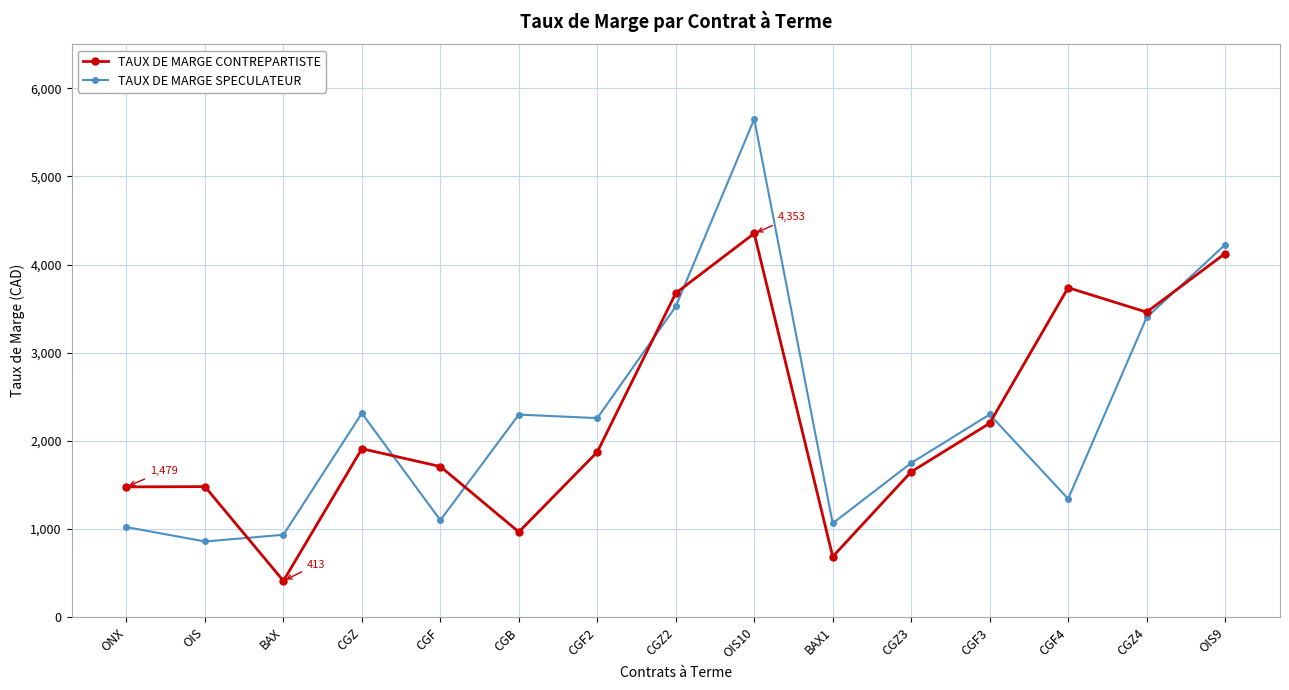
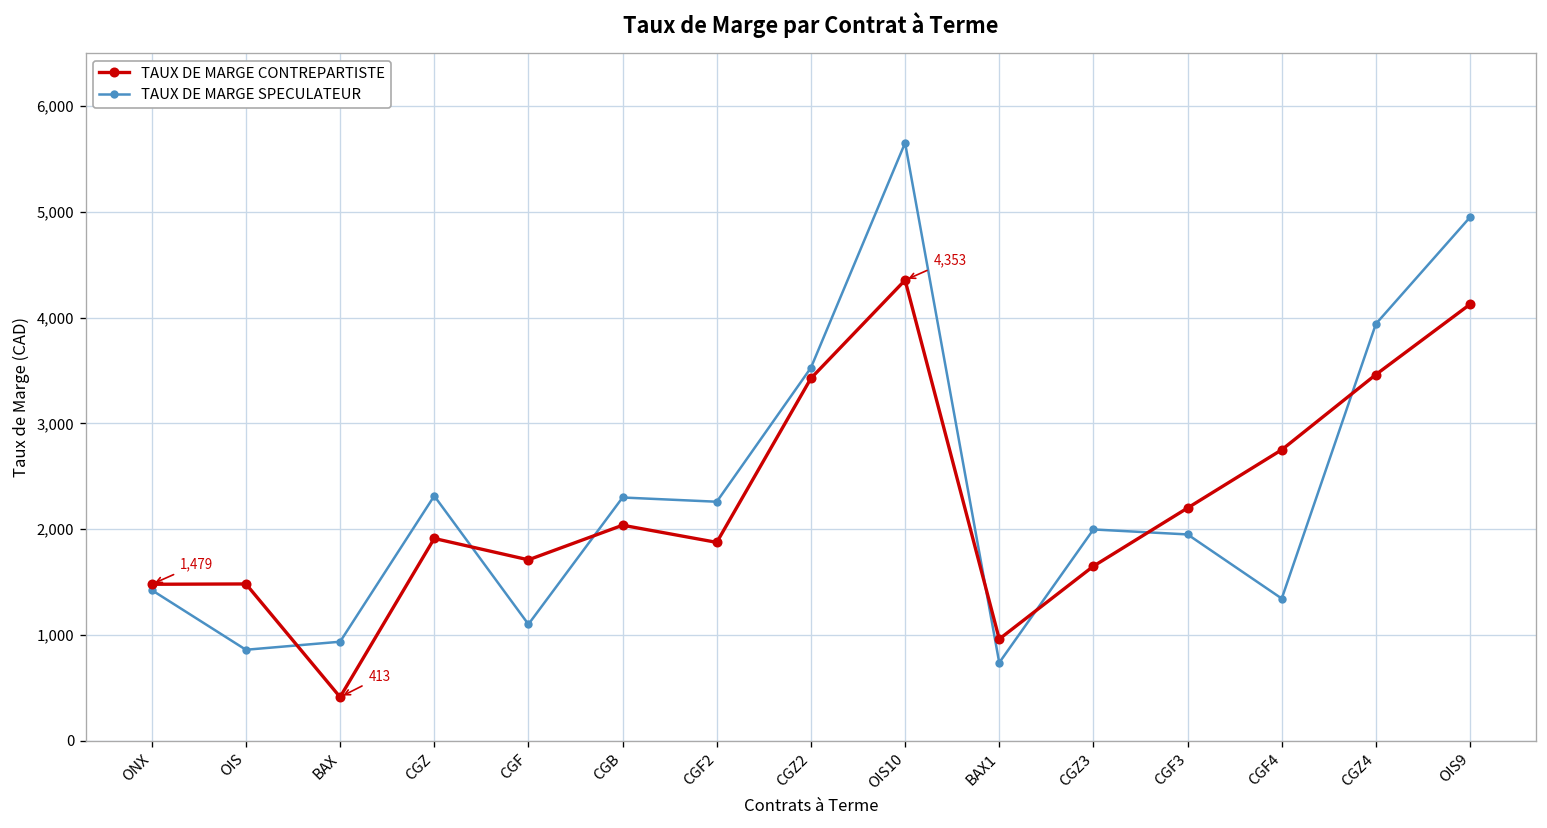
  {
    "TAUX DE MARGE CONTREPARTISTE": {
      "OIS": "1,500",
      "CGZ": "1,900",
      "CGF": "1,700",
-     "CGB": "1,000",
+     "CGB": "2,000",
      "CGF2": "1,900",
-     "CGZ2": "3,700",
-     "BAX1": "700",
+     "CGZ2": "3,400",
+     "BAX1": "1,000",
      "CGZ3": "1,700",
      "CGF3": "2,200",
-     "CGF4": "3,700",
+     "CGF4": "2,800",
      "CGZ4": "3,500",
      "OIS9": "4,100"
    },
    "TAUX DE MARGE SPECULATEUR": {
-     "ONX": "1,000",
+     "ONX": "1,400",
      "OIS": "900",
      "BAX": "900",
      "CGZ": "2,300",
      "CGF": "1,100",
      "CGB": "2,300",
      "CGF2": "2,300",
      "CGZ2": "3,500",
      "OIS10": "5,700",
-     "BAX1": "1,100",
-     "CGZ3": "1,800",
-     "CGF3": "2,300",
+     "BAX1": "700",
+     "CGZ3": "2,000",
+     "CGF3": "2,000",
      "CGF4": "1,300",
-     "CGZ4": "3,400",
-     "OIS9": "4,200"
+     "CGZ4": "3,900",
+     "OIS9": "4,900"
    }
  }
